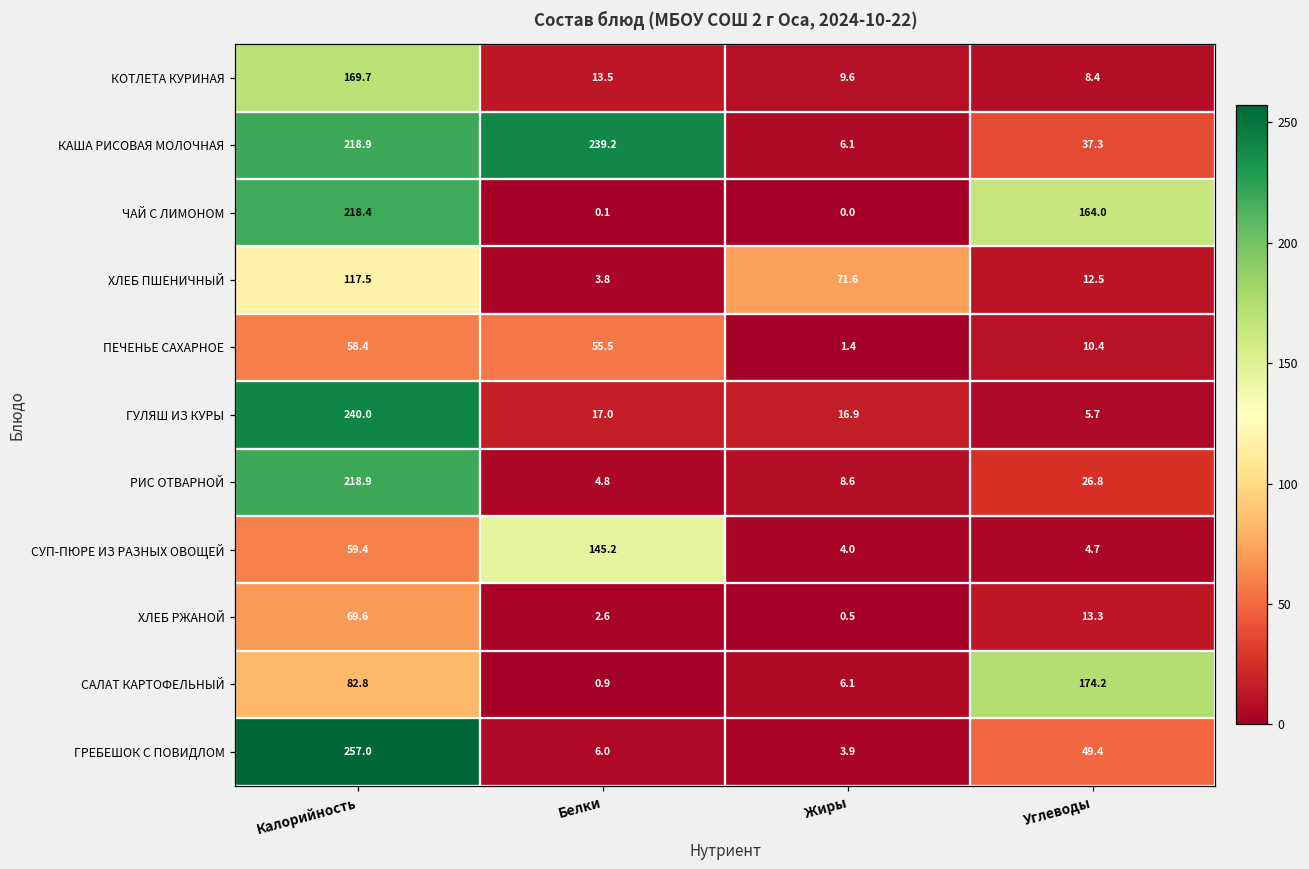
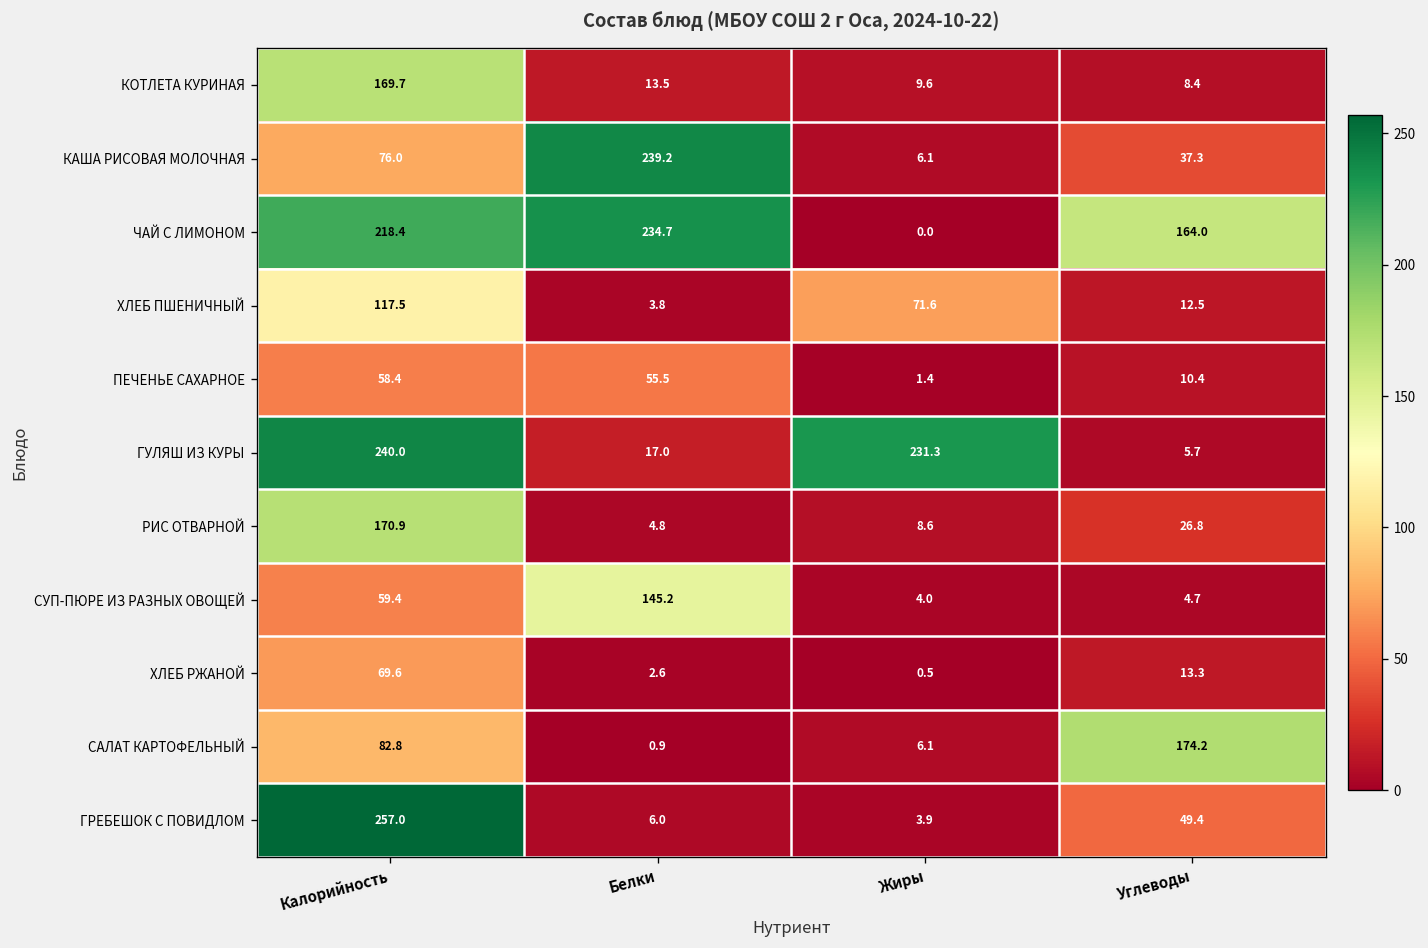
  {
    "КОТЛЕТА КУРИНАЯ": {
      "Калорийность": 169.7,
      "Белки": 13.5,
      "Жиры": 9.6,
      "Углеводы": 8.4
    },
    "КАША РИСОВАЯ МОЛОЧНАЯ": {
-     "Калорийность": 218.9,
+     "Калорийность": 76.0,
      "Белки": 239.2,
      "Жиры": 6.1,
      "Углеводы": 37.3
    },
    "ЧАЙ С ЛИМОНОМ": {
      "Калорийность": 218.4,
-     "Белки": 0.1,
+     "Белки": 234.7,
      "Жиры": 0.0,
      "Углеводы": 164.0
    },
    "ХЛЕБ ПШЕНИЧНЫЙ": {
      "Калорийность": 117.5,
      "Белки": 3.8,
      "Жиры": 71.6,
      "Углеводы": 12.5
    },
    "ПЕЧЕНЬЕ САХАРНОЕ": {
      "Калорийность": 58.4,
      "Белки": 55.5,
      "Жиры": 1.4,
      "Углеводы": 10.4
    },
    "ГУЛЯШ ИЗ КУРЫ": {
      "Калорийность": 240.0,
      "Белки": 17.0,
-     "Жиры": 16.9,
+     "Жиры": 231.3,
      "Углеводы": 5.7
    },
    "РИС ОТВАРНОЙ": {
-     "Калорийность": 218.9,
+     "Калорийность": 170.9,
      "Белки": 4.8,
      "Жиры": 8.6,
      "Углеводы": 26.8
    },
    "СУП-ПЮРЕ ИЗ РАЗНЫХ ОВОЩЕЙ": {
      "Калорийность": 59.4,
      "Белки": 145.2,
      "Жиры": 4.0,
      "Углеводы": 4.7
    },
    "ХЛЕБ РЖАНОЙ": {
      "Калорийность": 69.6,
      "Белки": 2.6,
      "Жиры": 0.5,
      "Углеводы": 13.3
    },
    "САЛАТ КАРТОФЕЛЬНЫЙ": {
      "Калорийность": 82.8,
      "Белки": 0.9,
      "Жиры": 6.1,
      "Углеводы": 174.2
    },
    "ГРЕБЕШОК С ПОВИДЛОМ": {
      "Калорийность": 257.0,
      "Белки": 6.0,
      "Жиры": 3.9,
      "Углеводы": 49.4
    }
  }
